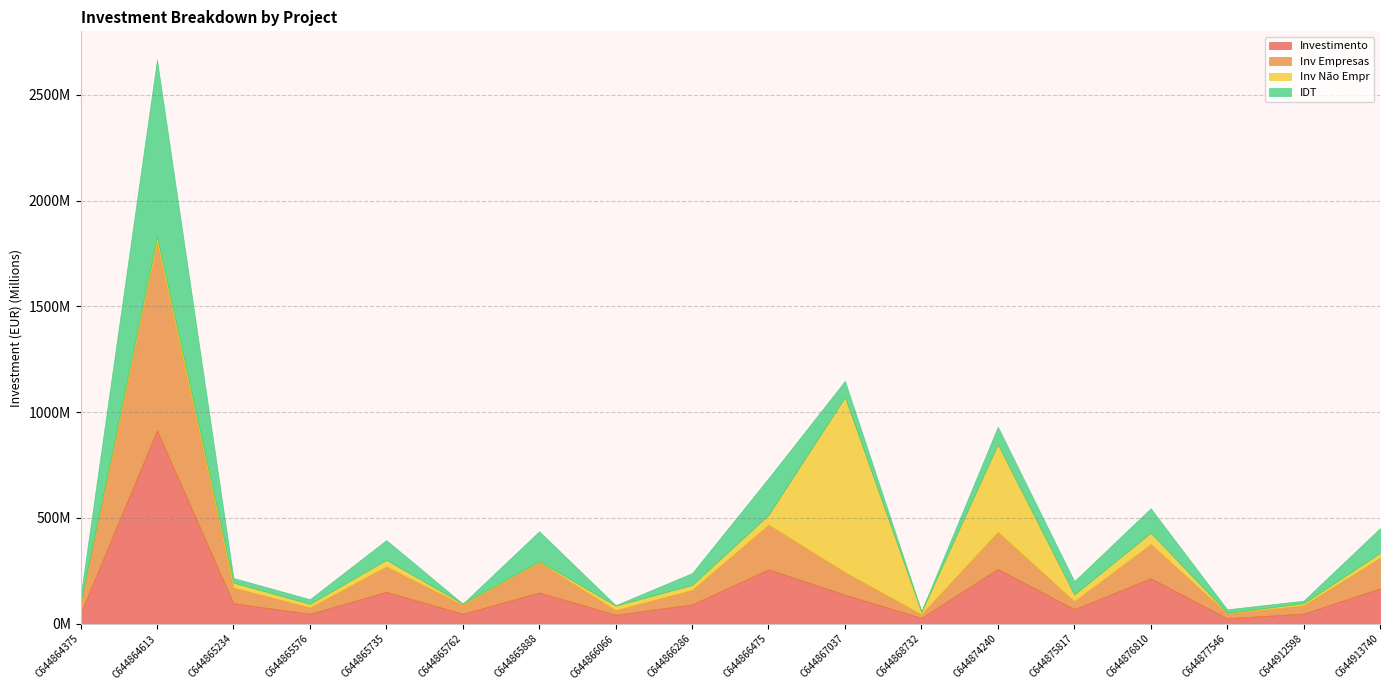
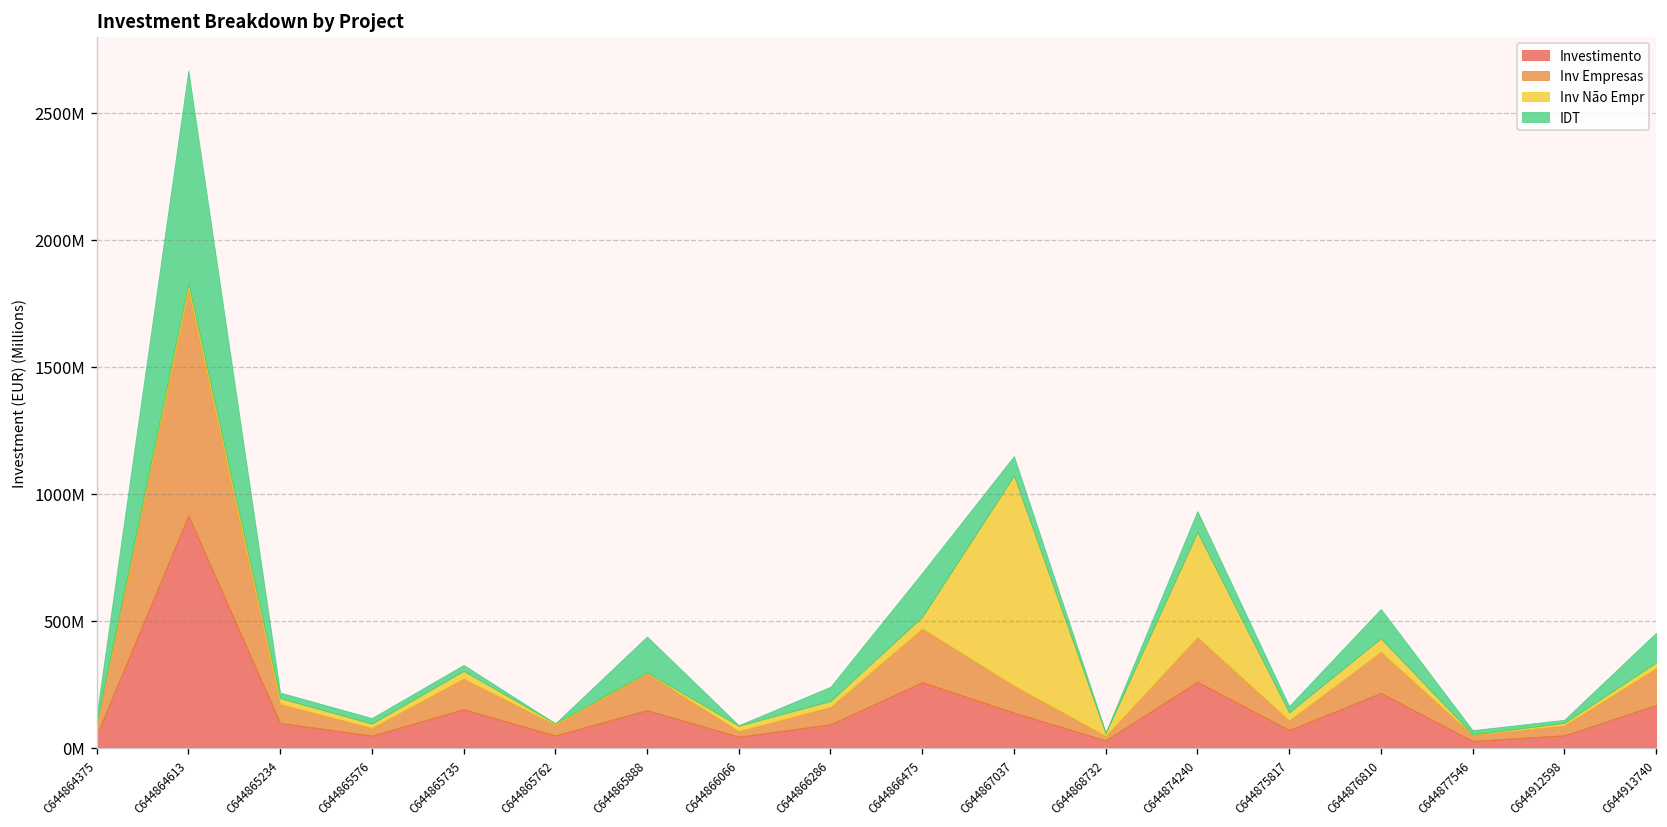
  {
    "Inv Não Empr": {
      "C644864613": 30000000,
      "C644865234": 20000000,
      "C644865576": 20000000,
      "C644865735": 30000000,
      "C644866286": 20000000,
      "C644866475": 50000000,
      "C644867037": 830000000,
      "C644874240": 410000000,
      "C644875817": 30000000,
      "C644876810": 50000000,
      "C644913740": 20000000
    },
    "IDT": {
      "C644864375": 30000000,
      "C644864613": 840000000,
      "C644865234": 20000000,
      "C644865576": 20000000,
-     "C644865735": 90000000,
+     "C644865735": 20000000,
      "C644865888": 140000000,
      "C644866286": 60000000,
      "C644866475": 170000000,
      "C644867037": 80000000,
      "C644874240": 80000000,
-     "C644875817": 60000000,
+     "C644875817": 30000000,
      "C644876810": 120000000,
      "C644877546": 20000000,
      "C644912598": 10000000,
      "C644913740": 120000000
    }
  }
